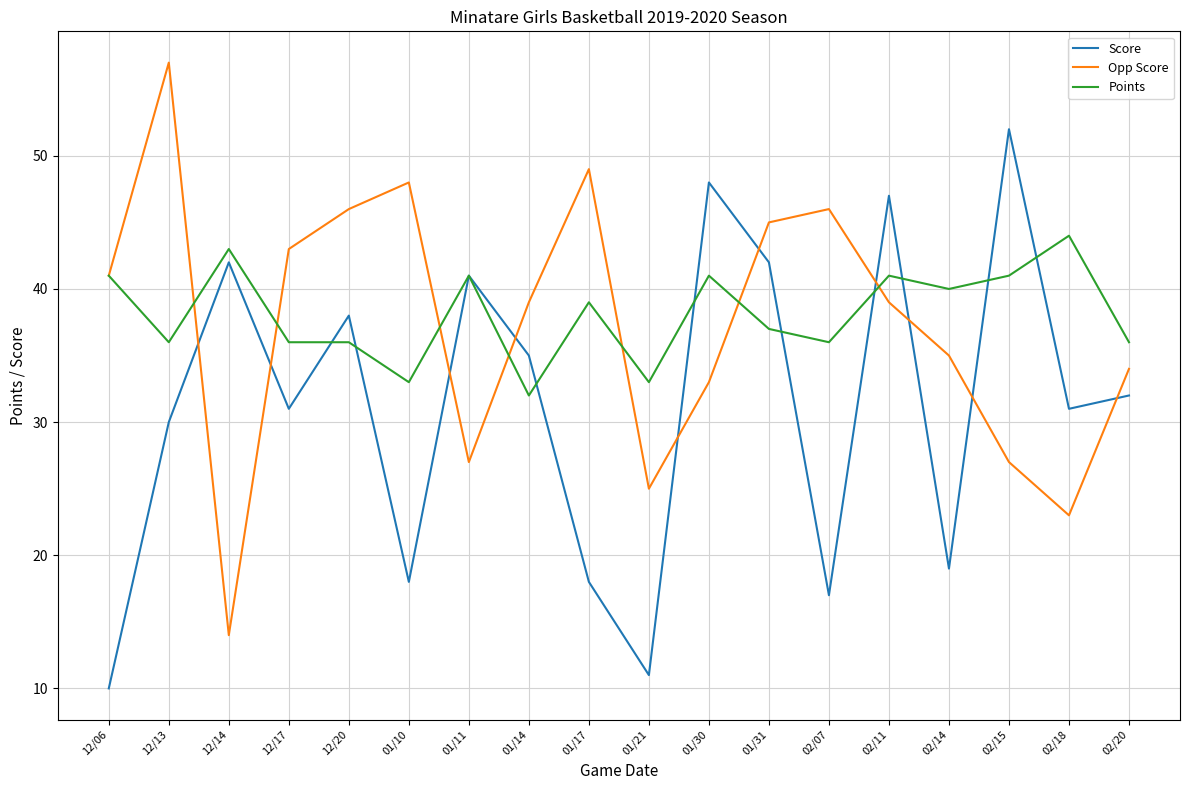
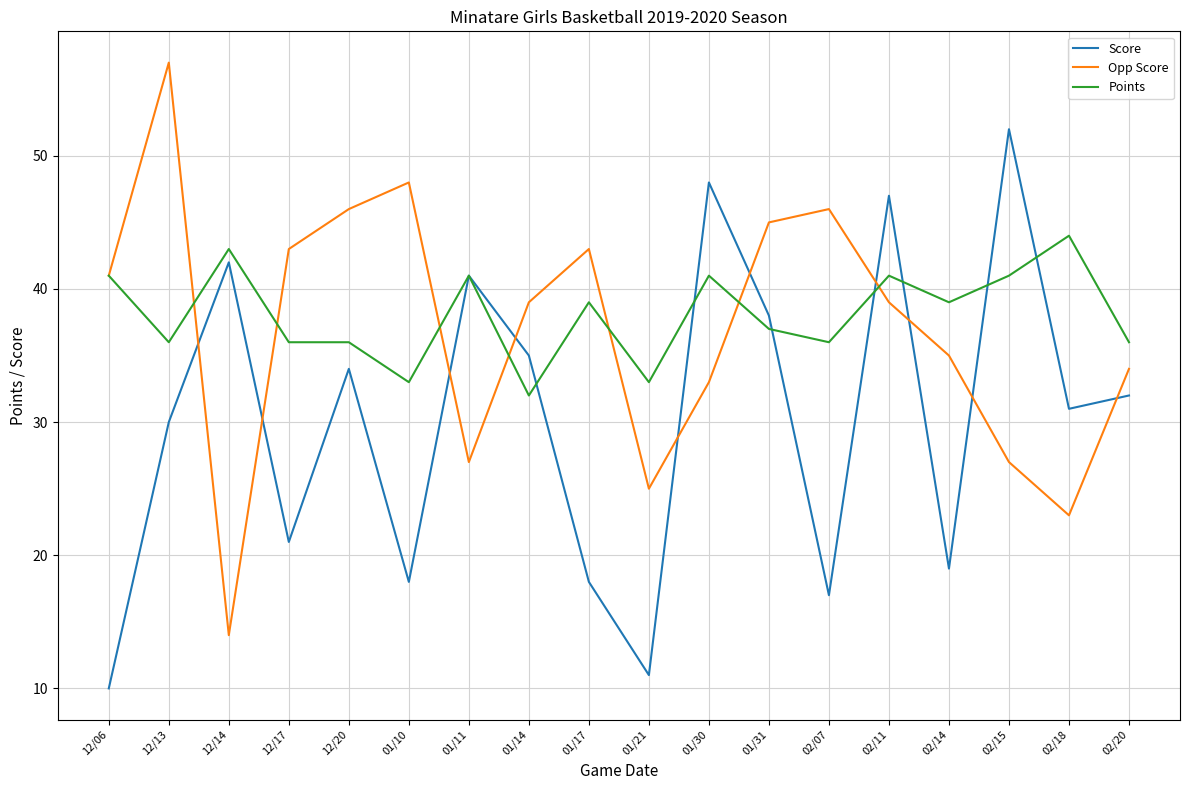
  {
    "Score": {
      "12/06": 10,
      "12/13": 30,
      "12/14": 42,
-     "12/17": 31,
-     "12/20": 38,
+     "12/17": 21,
+     "12/20": 34,
      "01/10": 18,
      "01/14": 35,
      "01/17": 18,
      "01/21": 11,
      "01/30": 48,
-     "01/31": 42,
+     "01/31": 38,
      "02/07": 17,
      "02/11": 47,
      "02/14": 19,
      "02/15": 52,
      "02/18": 31,
      "02/20": 32
    },
    "Opp Score": {
      "12/13": 57,
      "12/14": 14,
      "12/17": 43,
      "12/20": 46,
      "01/10": 48,
      "01/11": 27,
      "01/14": 39,
-     "01/17": 49,
+     "01/17": 43,
      "01/21": 25,
      "01/30": 33,
      "01/31": 45,
      "02/07": 46,
      "02/11": 39,
      "02/14": 35,
      "02/15": 27,
      "02/18": 23,
      "02/20": 34
    },
    "Points": {
      "12/13": 36,
      "12/14": 43,
      "12/17": 36,
      "12/20": 36,
      "01/10": 33,
      "01/14": 32,
      "01/17": 39,
      "01/21": 33,
      "01/30": 41,
      "01/31": 37,
      "02/07": 36,
      "02/11": 41,
-     "02/14": 40,
+     "02/14": 39,
      "02/15": 41,
      "02/18": 44,
      "02/20": 36
    }
  }
